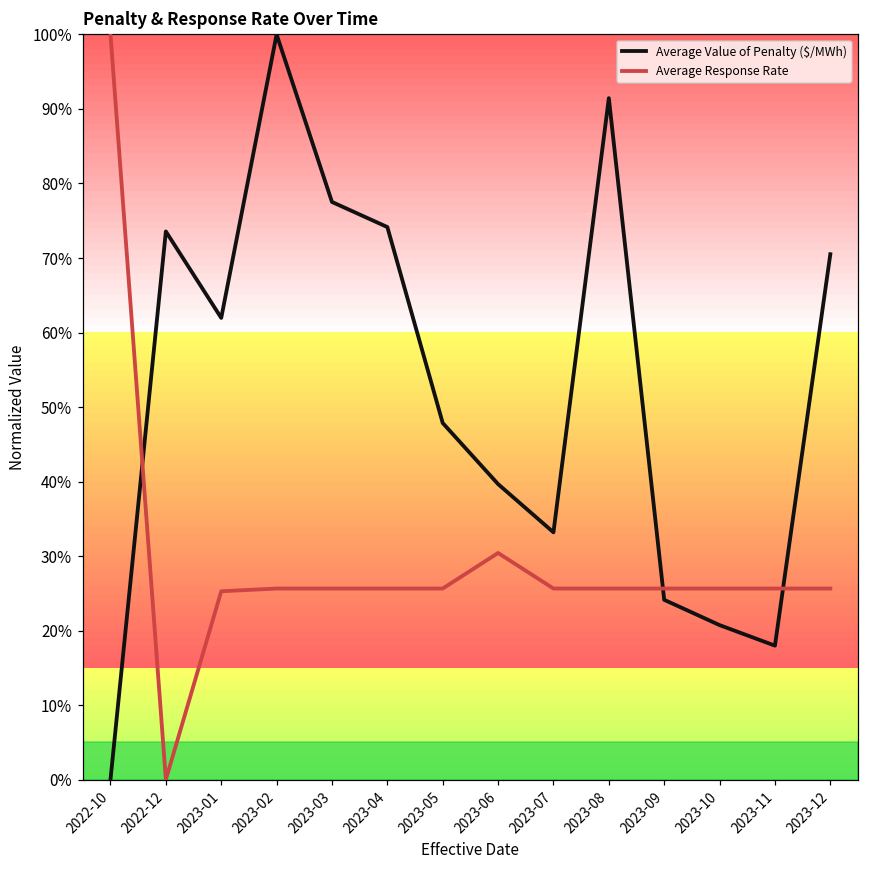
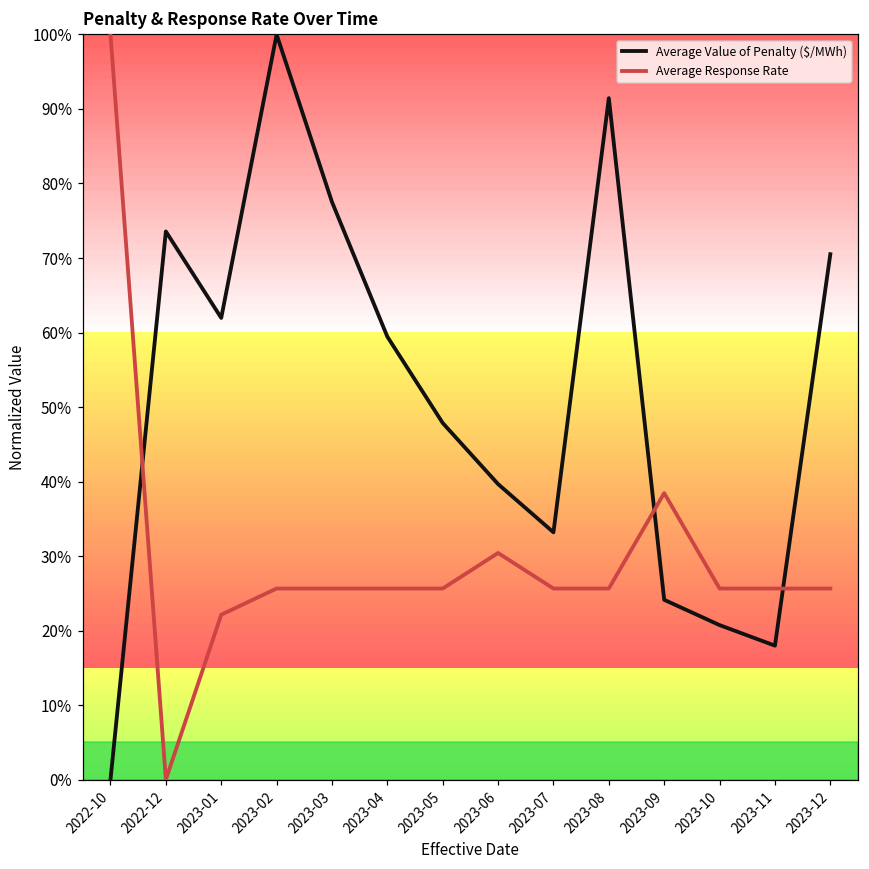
  {
    "Average Value of Penalty ($/MWh)": {
      "2022-12": "74%",
      "2023-01": "62%",
      "2023-02": "100%",
      "2023-03": "78%",
-     "2023-04": "74%",
+     "2023-04": "59%",
      "2023-05": "48%",
      "2023-06": "40%",
      "2023-07": "33%",
      "2023-08": "91%",
      "2023-09": "24%",
      "2023-10": "21%",
      "2023-11": "18%",
      "2023-12": "71%"
    },
    "Average Response Rate": {
      "2022-10": "100%",
-     "2023-01": "25%",
+     "2023-01": "22%",
      "2023-02": "26%",
      "2023-03": "26%",
      "2023-04": "26%",
      "2023-05": "26%",
      "2023-06": "30%",
      "2023-07": "26%",
      "2023-08": "26%",
-     "2023-09": "26%",
+     "2023-09": "38%",
      "2023-10": "26%",
      "2023-11": "26%",
      "2023-12": "26%"
    }
  }
